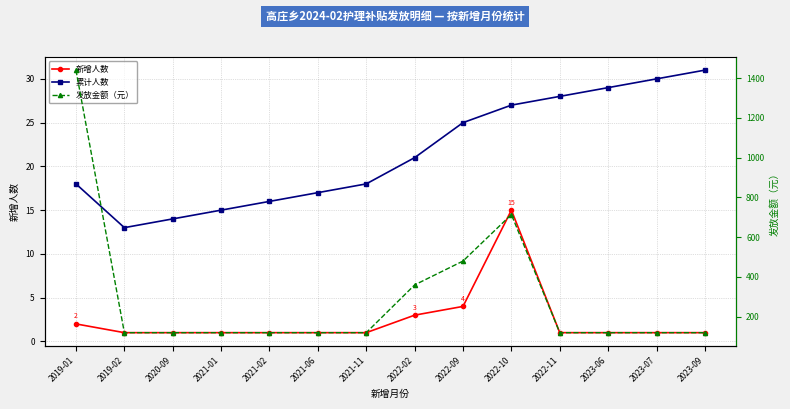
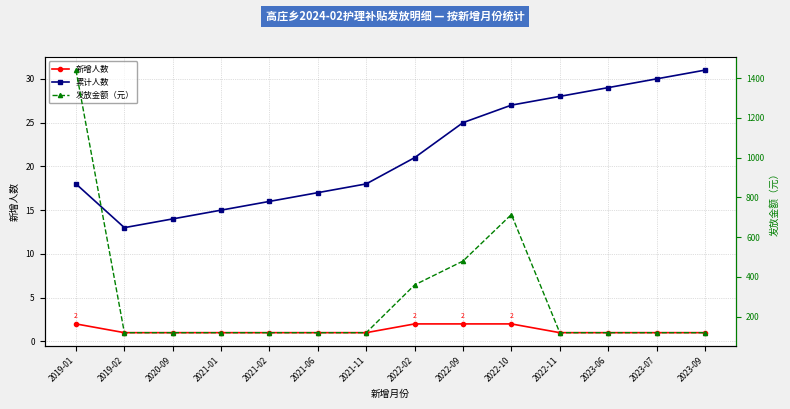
  {
    "新增人数": {
      "2019-01": 2,
-     "2022-02": 3,
-     "2022-09": 4,
-     "2022-10": 15
+     "2022-02": 2,
+     "2022-09": 2,
+     "2022-10": 2
    }
  }
